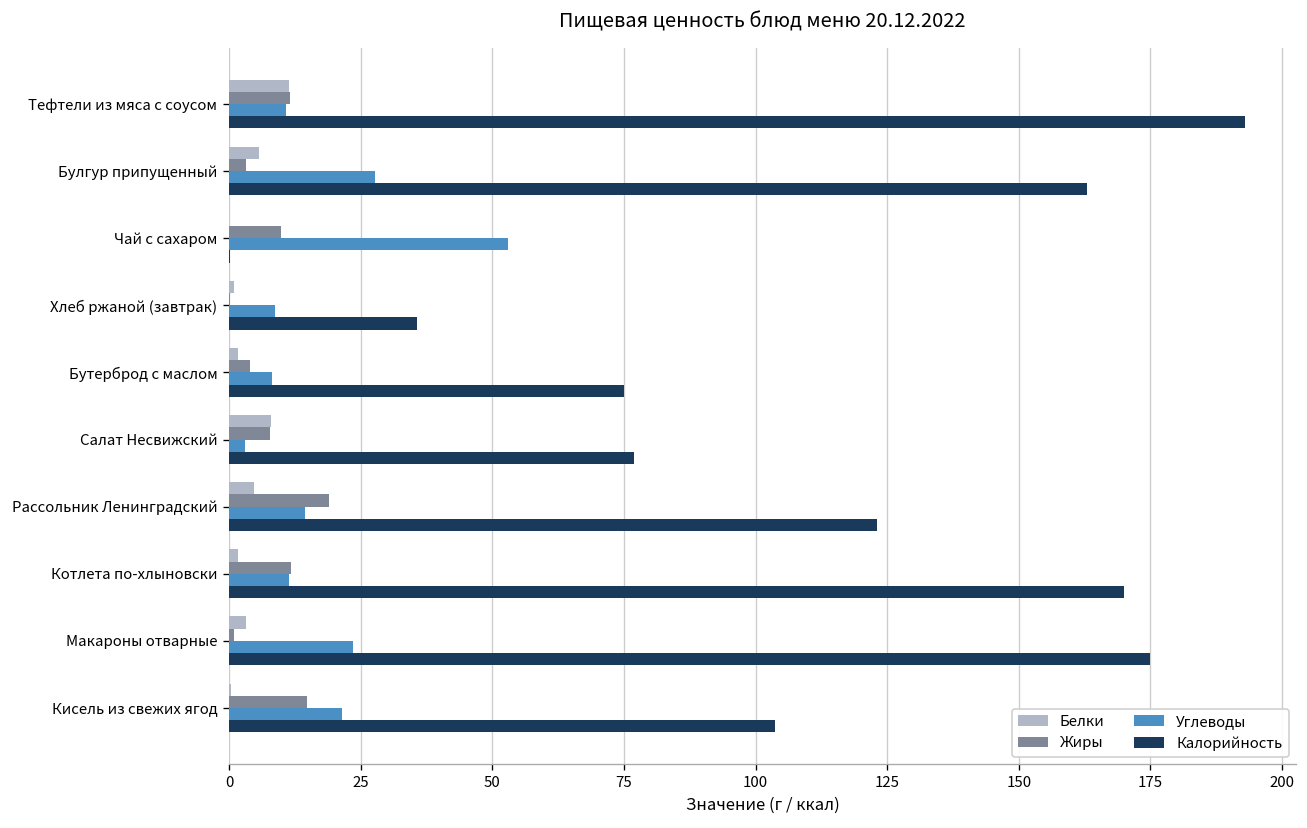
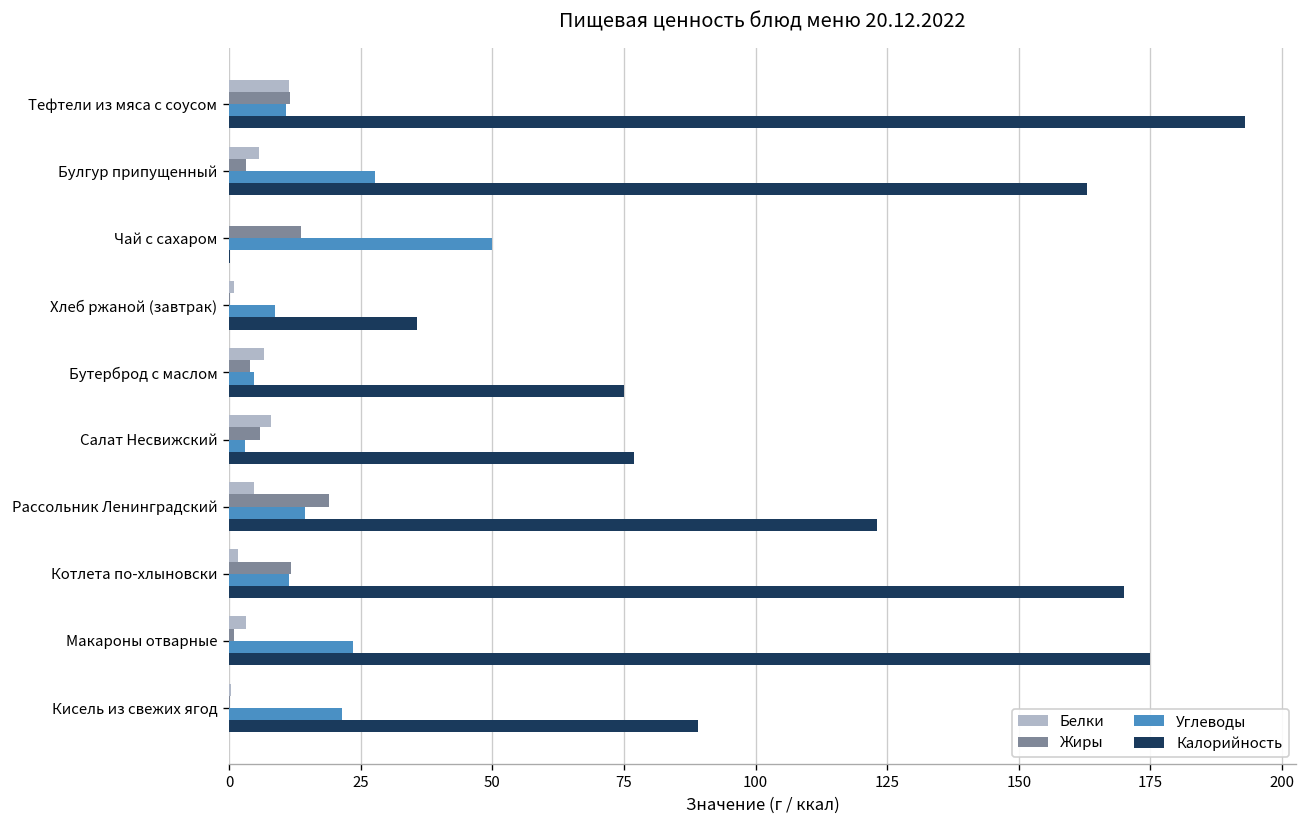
  {
    "Белки": {
      "Тефтели из мяса с соусом": 11,
      "Булгур припущенный": 6,
      "Чай с сахаром": 0,
      "Хлеб ржаной (завтрак)": 1,
-     "Бутерброд с маслом": 2,
+     "Бутерброд с маслом": 7,
      "Салат Несвижский": 8,
      "Рассольник Ленинградский": 5,
      "Котлета по-хлыновски": 2,
      "Макароны отварные": 3
    },
    "Жиры": {
      "Тефтели из мяса с соусом": 12,
      "Булгур припущенный": 3,
-     "Чай с сахаром": 10,
+     "Чай с сахаром": 14,
      "Бутерброд с маслом": 4,
-     "Салат Несвижский": 8,
+     "Салат Несвижский": 6,
      "Рассольник Ленинградский": 19,
      "Котлета по-хлыновски": 12,
      "Макароны отварные": 1,
-     "Кисель из свежих ягод": 15
+     "Кисель из свежих ягод": 0
    },
    "Углеводы": {
      "Тефтели из мяса с соусом": 11,
      "Булгур припущенный": 28,
-     "Чай с сахаром": 53,
+     "Чай с сахаром": 50,
      "Хлеб ржаной (завтрак)": 9,
-     "Бутерброд с маслом": 8,
+     "Бутерброд с маслом": 5,
      "Салат Несвижский": 3,
      "Рассольник Ленинградский": 14,
      "Котлета по-хлыновски": 11,
      "Макароны отварные": 24,
      "Кисель из свежих ягод": 22
    },
    "Калорийность": {
      "Тефтели из мяса с соусом": 193,
      "Булгур припущенный": 163,
      "Хлеб ржаной (завтрак)": 36,
      "Бутерброд с маслом": 75,
      "Салат Несвижский": 77,
      "Рассольник Ленинградский": 123,
      "Котлета по-хлыновски": 170,
      "Макароны отварные": 175,
-     "Кисель из свежих ягод": 104
+     "Кисель из свежих ягод": 89
    }
  }
